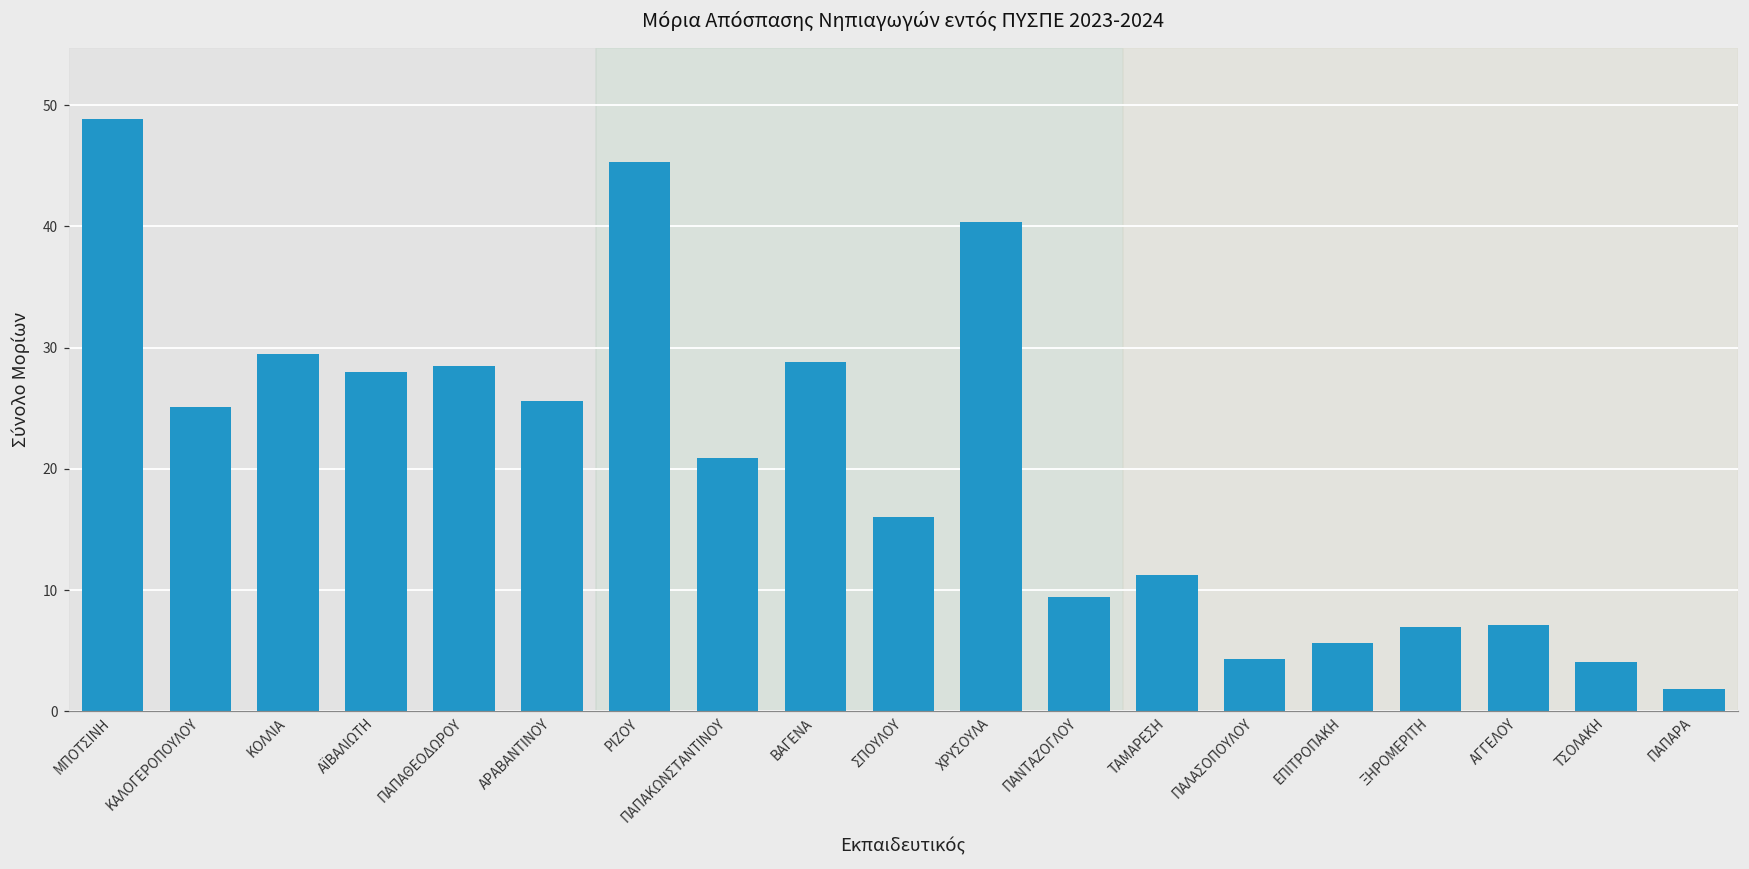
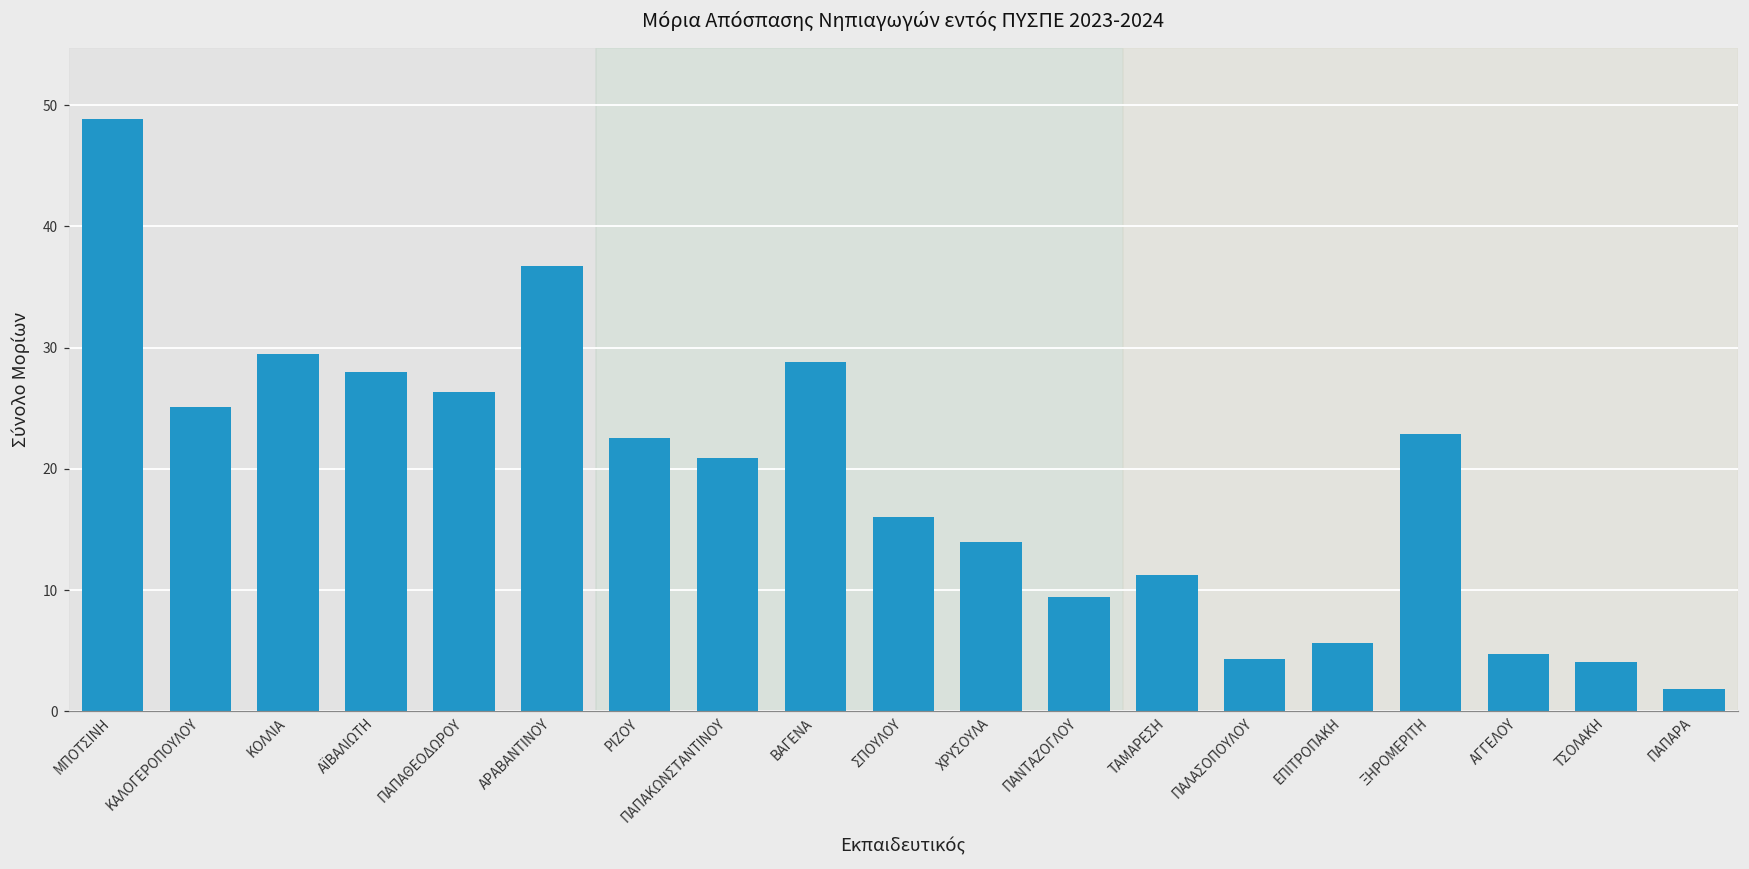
  {
    "ΜΠΟΤΣΙΝΗ": 48.8,
    "ΚΑΛΟΓΕΡΟΠΟΥΛΟΥ": 25.1,
    "ΚΟΛΛΙΑ": 29.5,
    "ΑΪΒΑΛΙΩΤΗ": 28.0,
-   "ΠΑΠΑΘΕΟΔΩΡΟΥ": 28.5,
-   "ΑΡΑΒΑΝΤΙΝΟΥ": 25.6,
-   "ΡΙΖΟΥ": 45.3,
+   "ΠΑΠΑΘΕΟΔΩΡΟΥ": 26.3,
+   "ΑΡΑΒΑΝΤΙΝΟΥ": 36.8,
+   "ΡΙΖΟΥ": 22.6,
    "ΠΑΠΑΚΩΝΣΤΑΝΤΙΝΟΥ": 20.9,
    "ΒΑΓΕΝΑ": 28.8,
    "ΣΠΟΥΛΟΥ": 16.0,
-   "ΧΡΥΣΟΥΛΑ": 40.4,
+   "ΧΡΥΣΟΥΛΑ": 14.0,
    "ΠΑΝΤΑΖΟΓΛΟΥ": 9.4,
    "ΤΑΜΑΡΕΣΗ": 11.3,
    "ΠΑΛΑΣΟΠΟΥΛΟΥ": 4.3,
    "ΕΠΙΤΡΟΠΑΚΗ": 5.6,
-   "ΞΗΡΟΜΕΡΙΤΗ": 6.9,
-   "ΑΓΓΕΛΟΥ": 7.1,
+   "ΞΗΡΟΜΕΡΙΤΗ": 22.9,
+   "ΑΓΓΕΛΟΥ": 4.8,
    "ΤΣΟΛΑΚΗ": 4.1,
    "ΠΑΠΑΡΑ": 1.8
  }
